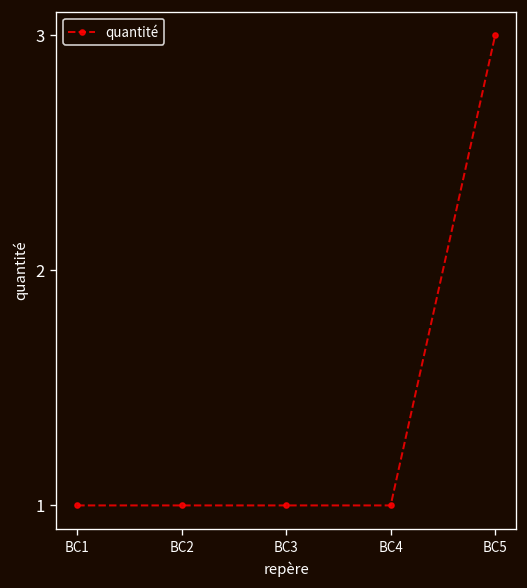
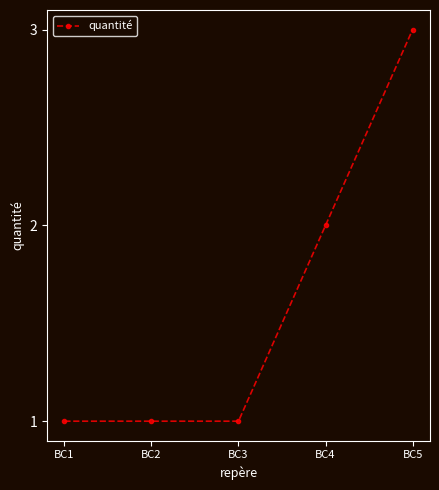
  {
    "BC1": 1,
    "BC2": 1,
    "BC3": 1,
-   "BC4": 1,
+   "BC4": 2,
    "BC5": 3
  }
